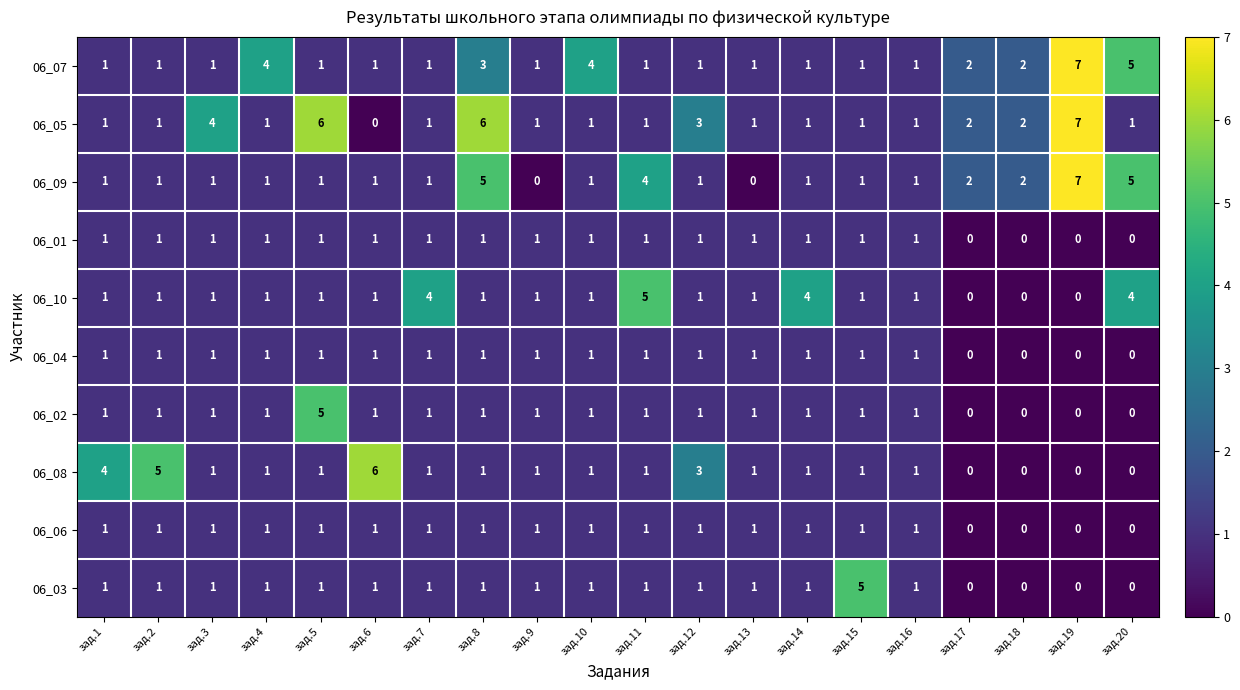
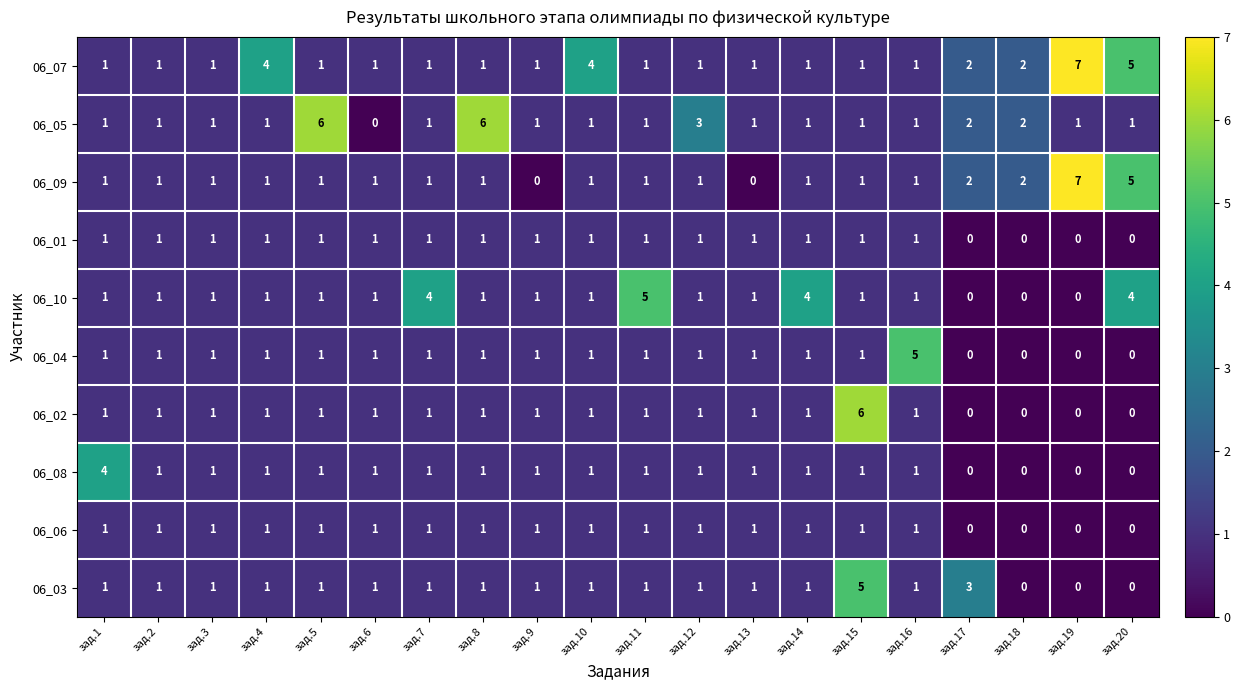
  {
    "06_07": {
      "зад.1": 1,
      "зад.2": 1,
      "зад.3": 1,
      "зад.4": 4,
      "зад.5": 1,
      "зад.6": 1,
      "зад.7": 1,
-     "зад.8": 3,
+     "зад.8": 1,
      "зад.9": 1,
      "зад.10": 4,
      "зад.11": 1,
      "зад.12": 1,
      "зад.13": 1,
      "зад.14": 1,
      "зад.15": 1,
      "зад.16": 1,
      "зад.17": 2,
      "зад.18": 2,
      "зад.19": 7,
      "зад.20": 5
    },
    "06_05": {
      "зад.1": 1,
      "зад.2": 1,
-     "зад.3": 4,
+     "зад.3": 1,
      "зад.4": 1,
      "зад.5": 6,
      "зад.6": 0,
      "зад.7": 1,
      "зад.8": 6,
      "зад.9": 1,
      "зад.10": 1,
      "зад.11": 1,
      "зад.12": 3,
      "зад.13": 1,
      "зад.14": 1,
      "зад.15": 1,
      "зад.16": 1,
      "зад.17": 2,
      "зад.18": 2,
-     "зад.19": 7,
+     "зад.19": 1,
      "зад.20": 1
    },
    "06_09": {
      "зад.1": 1,
      "зад.2": 1,
      "зад.3": 1,
      "зад.4": 1,
      "зад.5": 1,
      "зад.6": 1,
      "зад.7": 1,
-     "зад.8": 5,
+     "зад.8": 1,
      "зад.9": 0,
      "зад.10": 1,
-     "зад.11": 4,
+     "зад.11": 1,
      "зад.12": 1,
      "зад.13": 0,
      "зад.14": 1,
      "зад.15": 1,
      "зад.16": 1,
      "зад.17": 2,
      "зад.18": 2,
      "зад.19": 7,
      "зад.20": 5
    },
    "06_01": {
      "зад.1": 1,
      "зад.2": 1,
      "зад.3": 1,
      "зад.4": 1,
      "зад.5": 1,
      "зад.6": 1,
      "зад.7": 1,
      "зад.8": 1,
      "зад.9": 1,
      "зад.10": 1,
      "зад.11": 1,
      "зад.12": 1,
      "зад.13": 1,
      "зад.14": 1,
      "зад.15": 1,
      "зад.16": 1,
      "зад.17": 0,
      "зад.18": 0,
      "зад.19": 0,
      "зад.20": 0
    },
    "06_10": {
      "зад.1": 1,
      "зад.2": 1,
      "зад.3": 1,
      "зад.4": 1,
      "зад.5": 1,
      "зад.6": 1,
      "зад.7": 4,
      "зад.8": 1,
      "зад.9": 1,
      "зад.10": 1,
      "зад.11": 5,
      "зад.12": 1,
      "зад.13": 1,
      "зад.14": 4,
      "зад.15": 1,
      "зад.16": 1,
      "зад.17": 0,
      "зад.18": 0,
      "зад.19": 0,
      "зад.20": 4
    },
    "06_04": {
      "зад.1": 1,
      "зад.2": 1,
      "зад.3": 1,
      "зад.4": 1,
      "зад.5": 1,
      "зад.6": 1,
      "зад.7": 1,
      "зад.8": 1,
      "зад.9": 1,
      "зад.10": 1,
      "зад.11": 1,
      "зад.12": 1,
      "зад.13": 1,
      "зад.14": 1,
      "зад.15": 1,
-     "зад.16": 1,
+     "зад.16": 5,
      "зад.17": 0,
      "зад.18": 0,
      "зад.19": 0,
      "зад.20": 0
    },
    "06_02": {
      "зад.1": 1,
      "зад.2": 1,
      "зад.3": 1,
      "зад.4": 1,
-     "зад.5": 5,
+     "зад.5": 1,
      "зад.6": 1,
      "зад.7": 1,
      "зад.8": 1,
      "зад.9": 1,
      "зад.10": 1,
      "зад.11": 1,
      "зад.12": 1,
      "зад.13": 1,
      "зад.14": 1,
-     "зад.15": 1,
+     "зад.15": 6,
      "зад.16": 1,
      "зад.17": 0,
      "зад.18": 0,
      "зад.19": 0,
      "зад.20": 0
    },
    "06_08": {
      "зад.1": 4,
-     "зад.2": 5,
+     "зад.2": 1,
      "зад.3": 1,
      "зад.4": 1,
      "зад.5": 1,
-     "зад.6": 6,
+     "зад.6": 1,
      "зад.7": 1,
      "зад.8": 1,
      "зад.9": 1,
      "зад.10": 1,
      "зад.11": 1,
-     "зад.12": 3,
+     "зад.12": 1,
      "зад.13": 1,
      "зад.14": 1,
      "зад.15": 1,
      "зад.16": 1,
      "зад.17": 0,
      "зад.18": 0,
      "зад.19": 0,
      "зад.20": 0
    },
    "06_06": {
      "зад.1": 1,
      "зад.2": 1,
      "зад.3": 1,
      "зад.4": 1,
      "зад.5": 1,
      "зад.6": 1,
      "зад.7": 1,
      "зад.8": 1,
      "зад.9": 1,
      "зад.10": 1,
      "зад.11": 1,
      "зад.12": 1,
      "зад.13": 1,
      "зад.14": 1,
      "зад.15": 1,
      "зад.16": 1,
      "зад.17": 0,
      "зад.18": 0,
      "зад.19": 0,
      "зад.20": 0
    },
    "06_03": {
      "зад.1": 1,
      "зад.2": 1,
      "зад.3": 1,
      "зад.4": 1,
      "зад.5": 1,
      "зад.6": 1,
      "зад.7": 1,
      "зад.8": 1,
      "зад.9": 1,
      "зад.10": 1,
      "зад.11": 1,
      "зад.12": 1,
      "зад.13": 1,
      "зад.14": 1,
      "зад.15": 5,
      "зад.16": 1,
-     "зад.17": 0,
+     "зад.17": 3,
      "зад.18": 0,
      "зад.19": 0,
      "зад.20": 0
    }
  }
